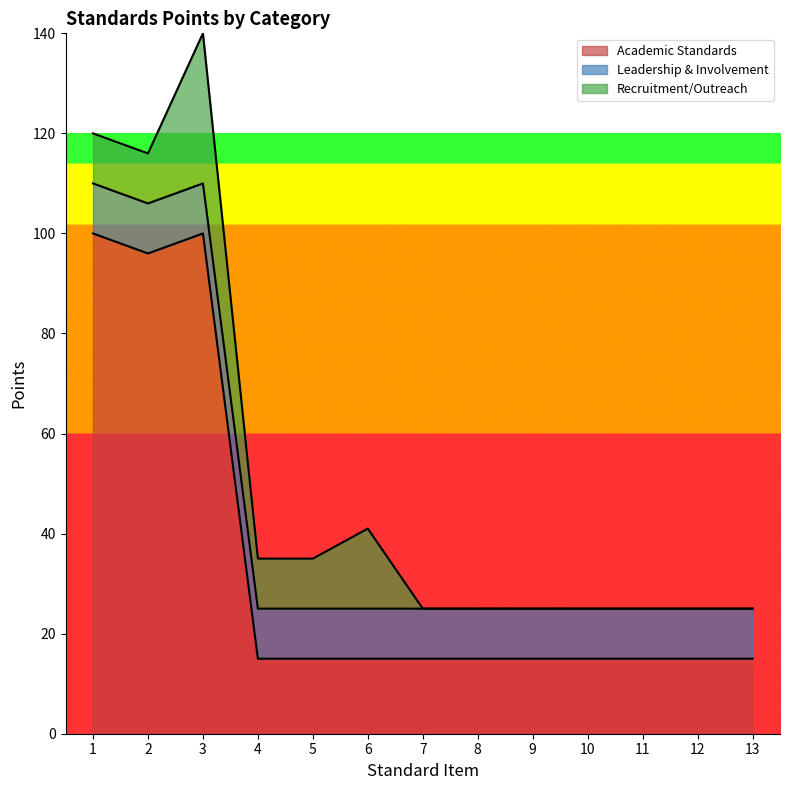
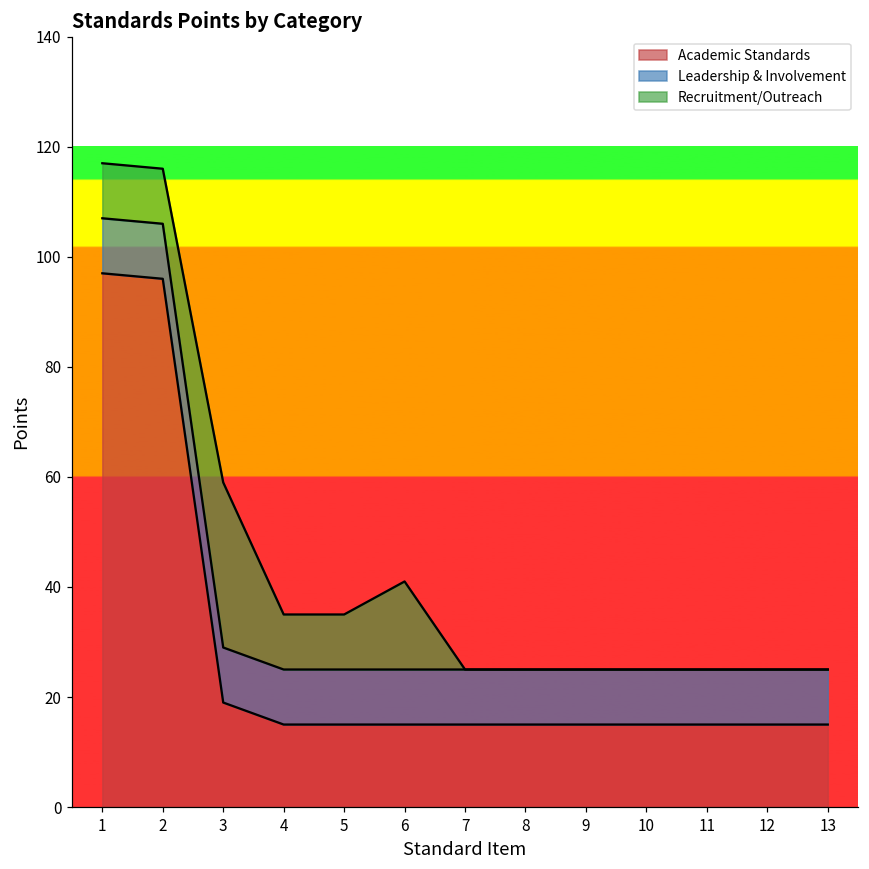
  {
    "Academic Standards": {
-     "1": 100,
+     "1": 97,
      "2": 96,
-     "3": 100,
+     "3": 19,
      "4": 15,
      "5": 15,
      "6": 15,
      "7": 15,
      "8": 15,
      "9": 15,
      "10": 15,
      "11": 15,
      "12": 15,
      "13": 15
    },
    "Leadership & Involvement": {
      "1": 10,
      "2": 10,
      "3": 10,
      "4": 10,
      "5": 10,
      "6": 10
    },
    "Recruitment/Outreach": {
      "1": 10,
      "2": 10,
      "3": 30,
      "4": 10,
      "5": 10,
      "6": 16
    }
  }
